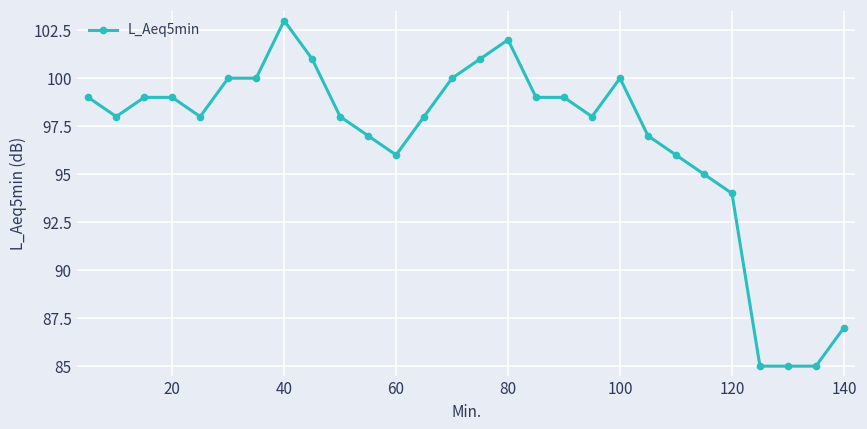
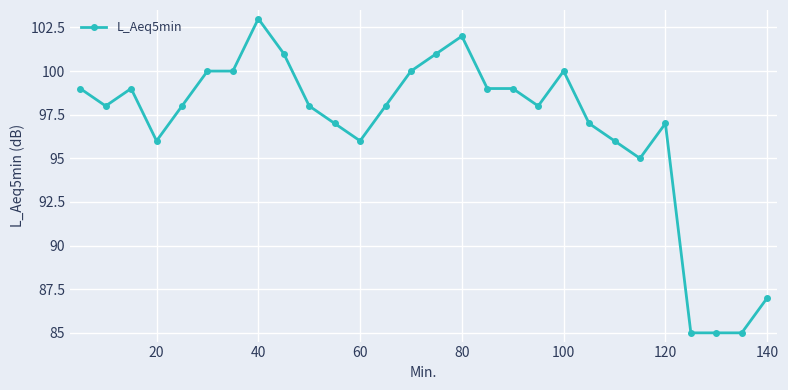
  {
-   "20": 99,
+   "20": 96,
    "40": 103,
    "60": 96,
    "80": 102,
    "100": 100,
-   "120": 94,
+   "120": 97,
    "140": 87
  }
